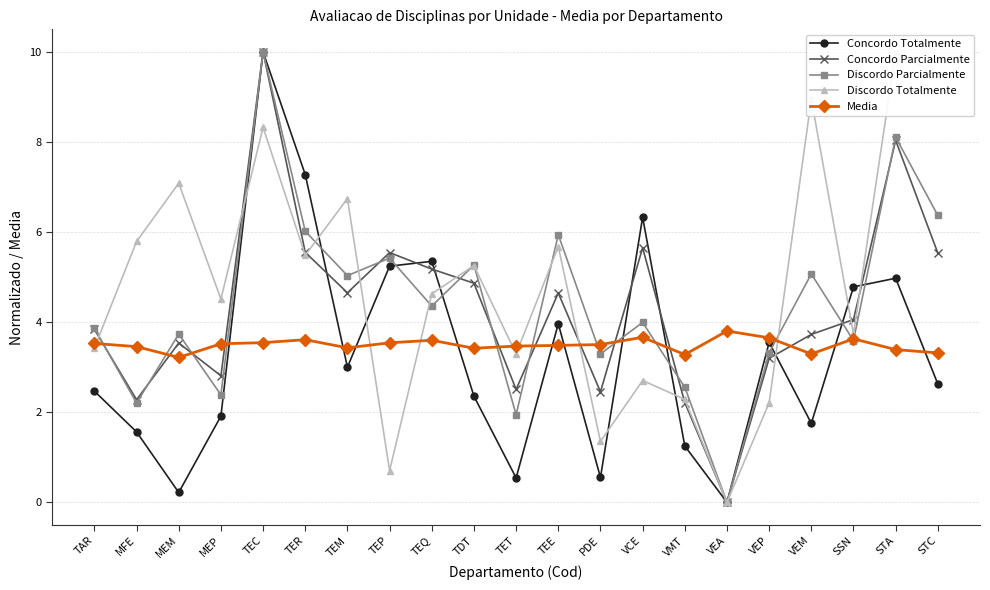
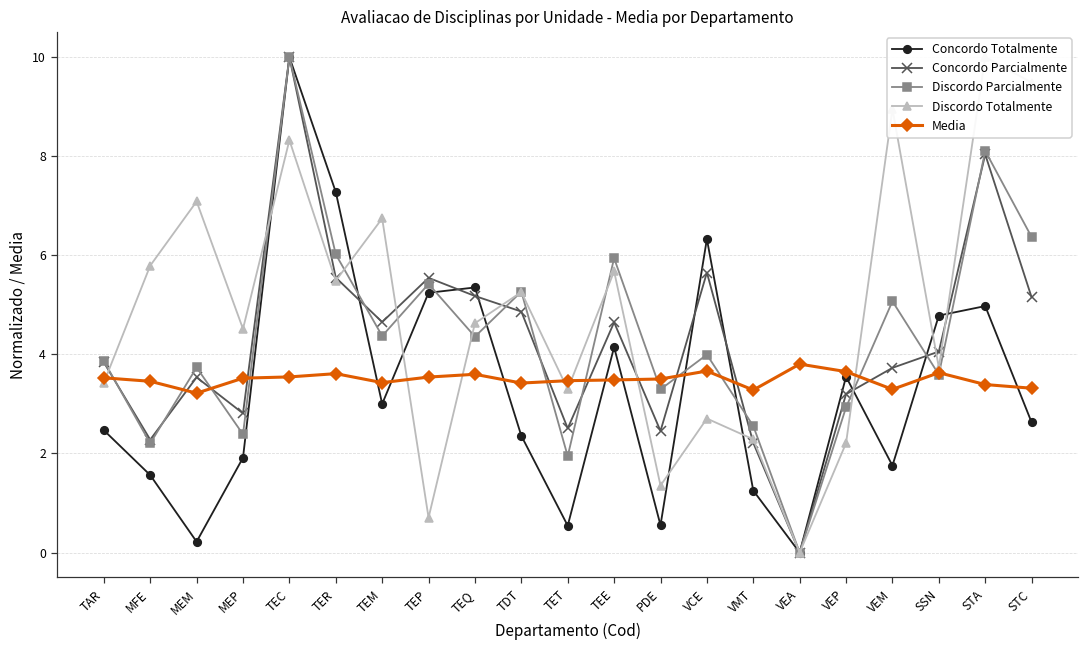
  {
    "Concordo Totalmente": {
      "TAR": 2.5,
      "MFE": 1.6,
      "MEM": 0.2,
      "MEP": 1.9,
      "TER": 7.3,
      "TEM": 3.0,
      "TEP": 5.2,
      "TEQ": 5.4,
      "TDT": 2.4,
      "TET": 0.5,
-     "TEE": 4.0,
+     "TEE": 4.1,
      "PDE": 0.6,
      "VCE": 6.3,
      "VMT": 1.3,
      "VEP": 3.5,
      "VEM": 1.8,
      "SSN": 4.8,
      "STA": 5.0,
      "STC": 2.6
    },
    "Concordo Parcialmente": {
      "MFE": 2.3,
      "MEM": 3.5,
      "MEP": 2.8,
      "TER": 5.5,
      "TEM": 4.7,
      "TEP": 5.5,
      "TEQ": 5.2,
      "TDT": 4.9,
      "TET": 2.5,
      "TEE": 4.6,
      "PDE": 2.5,
      "VCE": 5.7,
      "VMT": 2.2,
      "VEP": 3.2,
      "VEM": 3.7,
      "SSN": 4.1,
      "STA": 8.0,
-     "STC": 5.5
+     "STC": 5.2
    },
    "Discordo Parcialmente": {
      "MFE": 2.2,
      "MEM": 3.7,
      "MEP": 2.4,
      "TER": 6.0,
-     "TEM": 5.0,
+     "TEM": 4.4,
      "TEP": 5.4,
      "TEQ": 4.4,
      "TET": 1.9,
      "TEE": 5.9,
      "PDE": 3.3,
      "VCE": 4.0,
      "VMT": 2.6,
-     "VEP": 3.3,
+     "VEP": 2.9,
      "VEM": 5.1,
      "STA": 8.1,
      "STC": 6.4
    },
    "Discordo Totalmente": {
      "TAR": 3.4,
      "MFE": 5.8,
      "MEM": 7.1,
      "MEP": 4.5,
      "TEC": 8.3,
      "TER": 5.5,
      "TEM": 6.7,
      "TEP": 0.7,
      "TEQ": 4.6,
      "TET": 3.3,
      "TEE": 5.7,
      "PDE": 1.4,
      "VCE": 2.7,
      "VMT": 2.3,
      "VEP": 2.2,
      "SSN": 3.7
    },
    "Media": {
      "TAR": 3.5,
      "MFE": 3.5,
      "MEM": 3.2,
      "MEP": 3.5,
      "TEC": 3.5,
      "TER": 3.6,
      "TEM": 3.4,
      "TEP": 3.5,
      "TEQ": 3.6,
      "TDT": 3.4,
      "TET": 3.5,
      "TEE": 3.5,
      "PDE": 3.5,
      "VCE": 3.7,
      "VMT": 3.3,
      "VEA": 3.8,
      "VEP": 3.7,
      "VEM": 3.3,
      "STA": 3.4,
      "STC": 3.3
    }
  }
